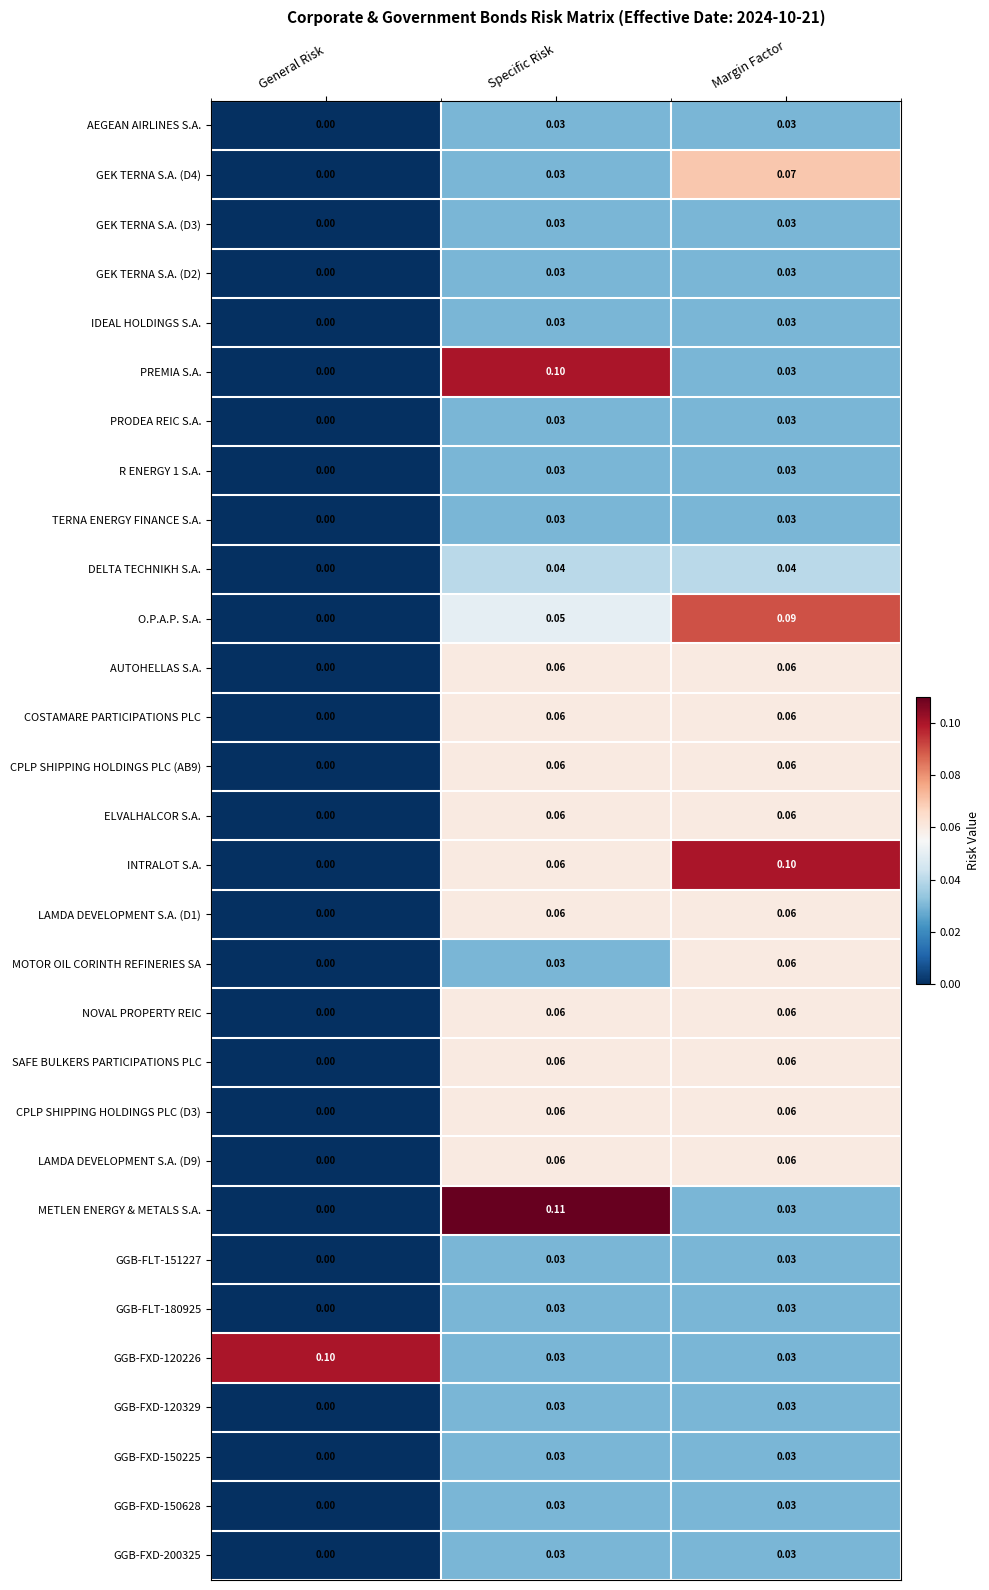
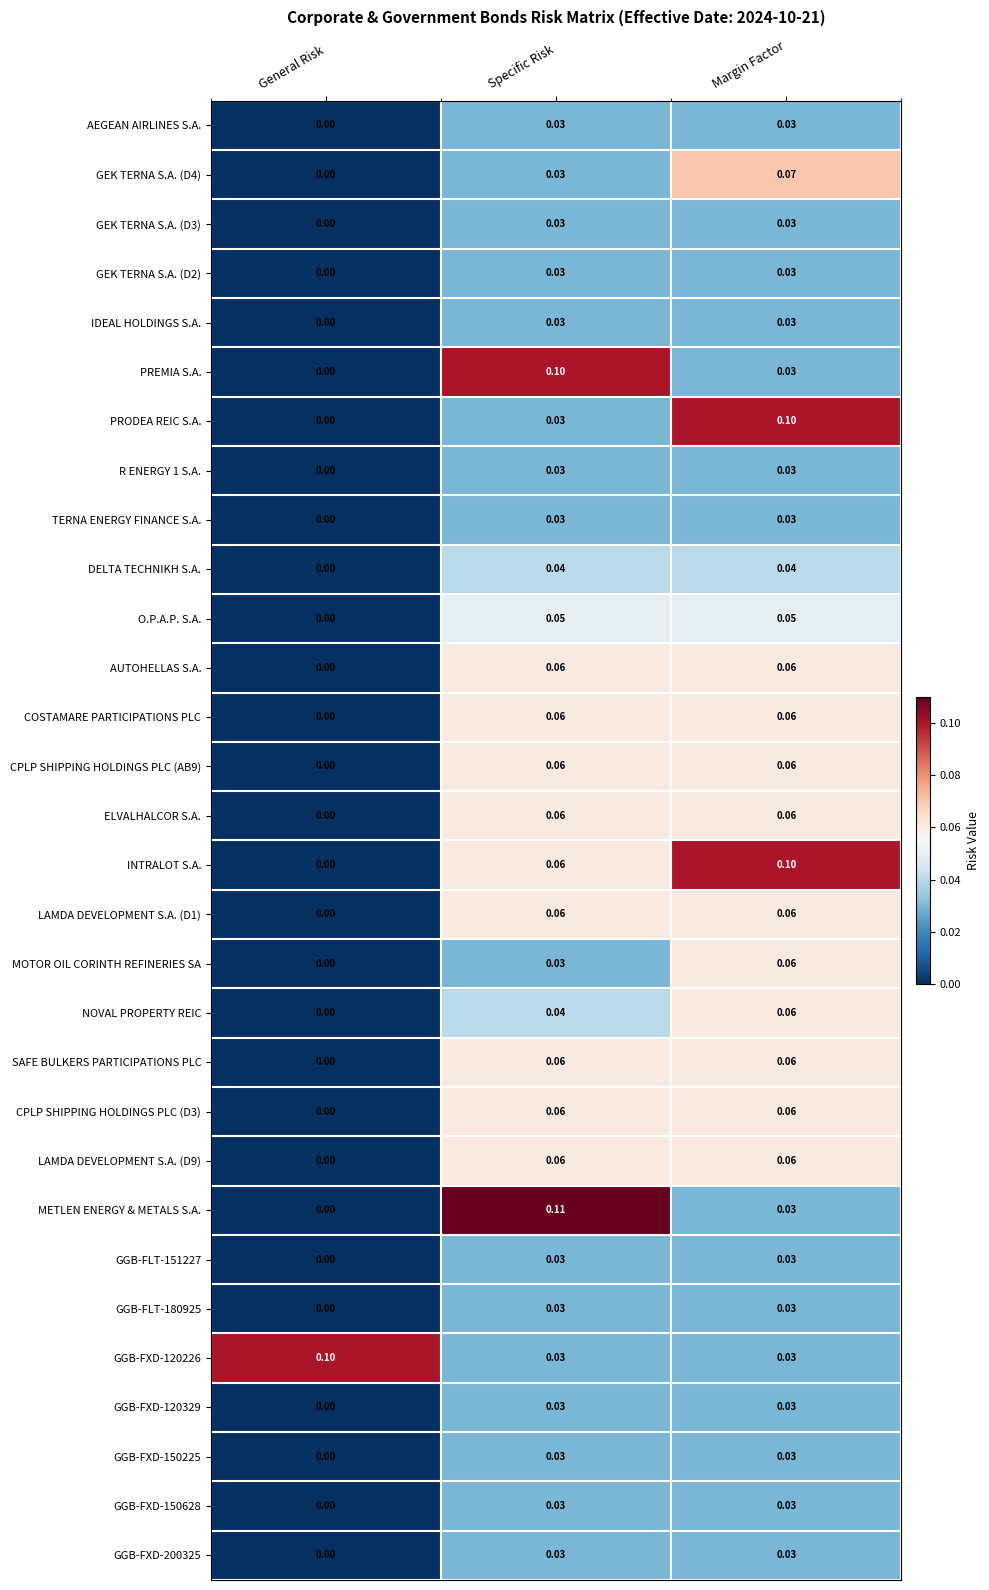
  {
    "AEGEAN AIRLINES S.A.": {
      "General Risk": 0.00,
      "Specific Risk": 0.03,
      "Margin Factor": 0.03
    },
    "GEK TERNA S.A. (D4)": {
      "General Risk": 0.00,
      "Specific Risk": 0.03,
      "Margin Factor": 0.07
    },
    "GEK TERNA S.A. (D3)": {
      "General Risk": 0.00,
      "Specific Risk": 0.03,
      "Margin Factor": 0.03
    },
    "GEK TERNA S.A. (D2)": {
      "General Risk": 0.00,
      "Specific Risk": 0.03,
      "Margin Factor": 0.03
    },
    "IDEAL HOLDINGS S.A.": {
      "General Risk": 0.00,
      "Specific Risk": 0.03,
      "Margin Factor": 0.03
    },
    "PREMIA S.A.": {
      "General Risk": 0.00,
      "Specific Risk": 0.10,
      "Margin Factor": 0.03
    },
    "PRODEA REIC S.A.": {
      "General Risk": 0.00,
      "Specific Risk": 0.03,
-     "Margin Factor": 0.03
+     "Margin Factor": 0.10
    },
    "R ENERGY 1 S.A.": {
      "General Risk": 0.00,
      "Specific Risk": 0.03,
      "Margin Factor": 0.03
    },
    "TERNA ENERGY FINANCE S.A.": {
      "General Risk": 0.00,
      "Specific Risk": 0.03,
      "Margin Factor": 0.03
    },
    "DELTA TECHNIKH S.A.": {
      "General Risk": 0.00,
      "Specific Risk": 0.04,
      "Margin Factor": 0.04
    },
    "O.P.A.P. S.A.": {
      "General Risk": 0.00,
      "Specific Risk": 0.05,
-     "Margin Factor": 0.09
+     "Margin Factor": 0.05
    },
    "AUTOHELLAS S.A.": {
      "General Risk": 0.00,
      "Specific Risk": 0.06,
      "Margin Factor": 0.06
    },
    "COSTAMARE PARTICIPATIONS PLC": {
      "General Risk": 0.00,
      "Specific Risk": 0.06,
      "Margin Factor": 0.06
    },
    "CPLP SHIPPING HOLDINGS PLC (AB9)": {
      "General Risk": 0.00,
      "Specific Risk": 0.06,
      "Margin Factor": 0.06
    },
    "ELVALHALCOR S.A.": {
      "General Risk": 0.00,
      "Specific Risk": 0.06,
      "Margin Factor": 0.06
    },
    "INTRALOT S.A.": {
      "General Risk": 0.00,
      "Specific Risk": 0.06,
      "Margin Factor": 0.10
    },
    "LAMDA DEVELOPMENT S.A. (D1)": {
      "General Risk": 0.00,
      "Specific Risk": 0.06,
      "Margin Factor": 0.06
    },
    "MOTOR OIL CORINTH REFINERIES SA": {
      "General Risk": 0.00,
      "Specific Risk": 0.03,
      "Margin Factor": 0.06
    },
    "NOVAL PROPERTY REIC": {
      "General Risk": 0.00,
-     "Specific Risk": 0.06,
+     "Specific Risk": 0.04,
      "Margin Factor": 0.06
    },
    "SAFE BULKERS PARTICIPATIONS PLC": {
      "General Risk": 0.00,
      "Specific Risk": 0.06,
      "Margin Factor": 0.06
    },
    "CPLP SHIPPING HOLDINGS PLC (D3)": {
      "General Risk": 0.00,
      "Specific Risk": 0.06,
      "Margin Factor": 0.06
    },
    "LAMDA DEVELOPMENT S.A. (D9)": {
      "General Risk": 0.00,
      "Specific Risk": 0.06,
      "Margin Factor": 0.06
    },
    "METLEN ENERGY & METALS S.A.": {
      "General Risk": 0.00,
      "Specific Risk": 0.11,
      "Margin Factor": 0.03
    },
    "GGB-FLT-151227": {
      "General Risk": 0.00,
      "Specific Risk": 0.03,
      "Margin Factor": 0.03
    },
    "GGB-FLT-180925": {
      "General Risk": 0.00,
      "Specific Risk": 0.03,
      "Margin Factor": 0.03
    },
    "GGB-FXD-120226": {
      "General Risk": 0.10,
      "Specific Risk": 0.03,
      "Margin Factor": 0.03
    },
    "GGB-FXD-120329": {
      "General Risk": 0.00,
      "Specific Risk": 0.03,
      "Margin Factor": 0.03
    },
    "GGB-FXD-150225": {
      "General Risk": 0.00,
      "Specific Risk": 0.03,
      "Margin Factor": 0.03
    },
    "GGB-FXD-150628": {
      "General Risk": 0.00,
      "Specific Risk": 0.03,
      "Margin Factor": 0.03
    },
    "GGB-FXD-200325": {
      "General Risk": 0.00,
      "Specific Risk": 0.03,
      "Margin Factor": 0.03
    }
  }
